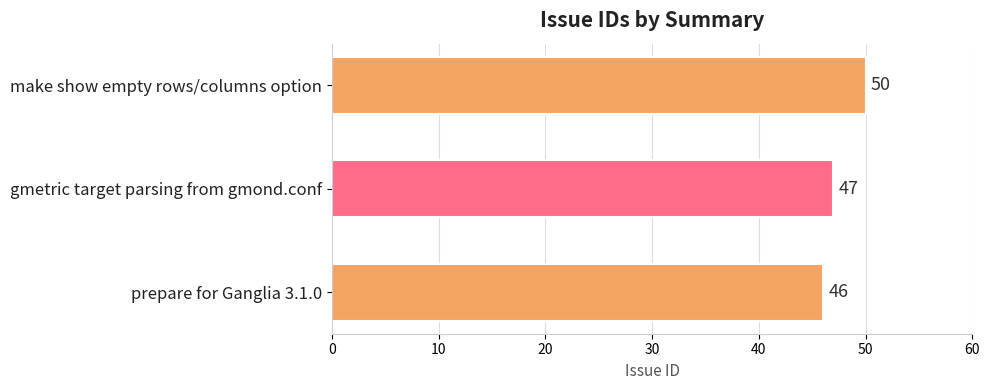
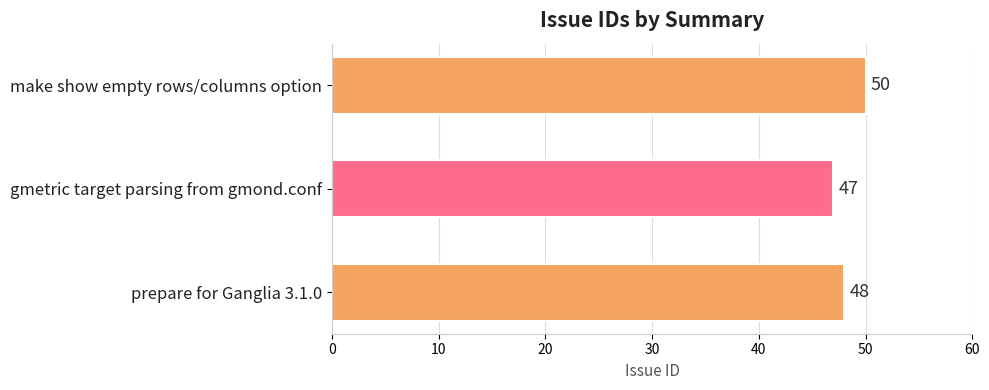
  {
    "make show empty rows/columns option": 50,
    "gmetric target parsing from gmond.conf": 47,
-   "prepare for Ganglia 3.1.0": 46
+   "prepare for Ganglia 3.1.0": 48
  }
